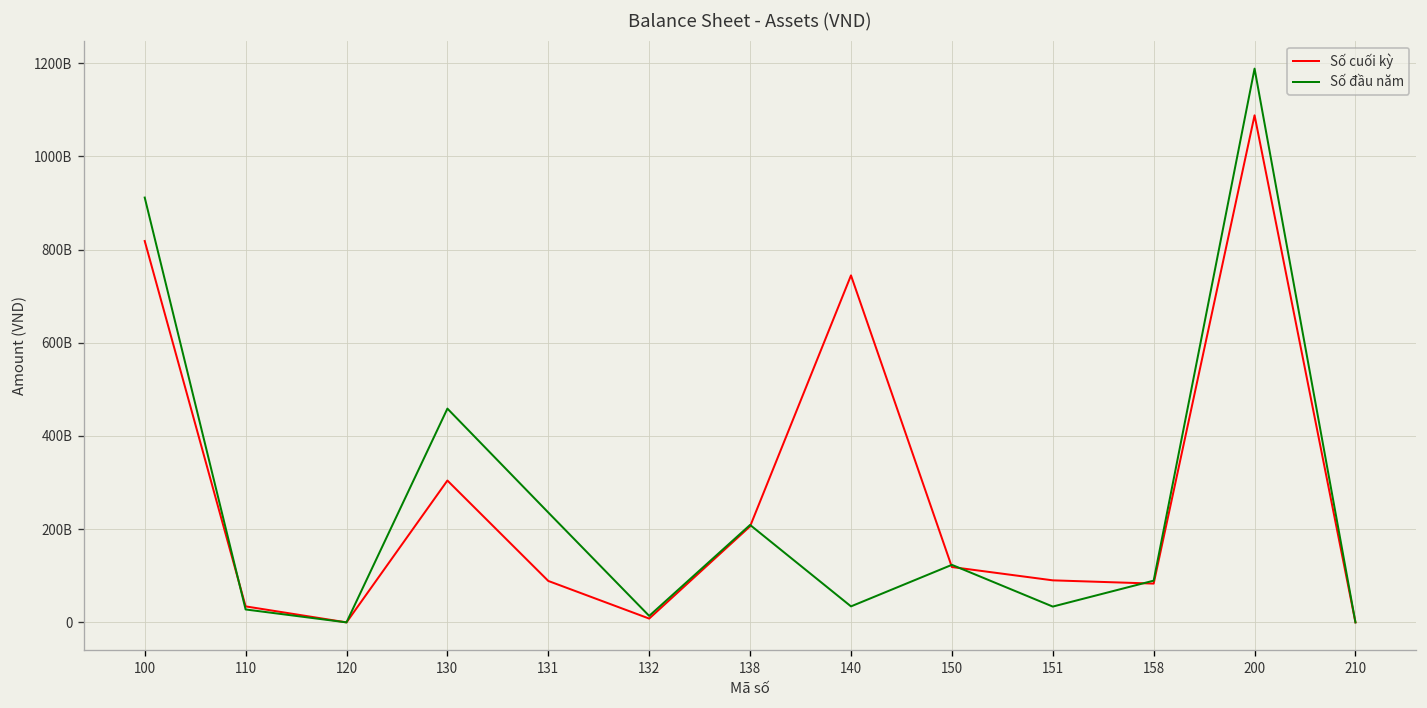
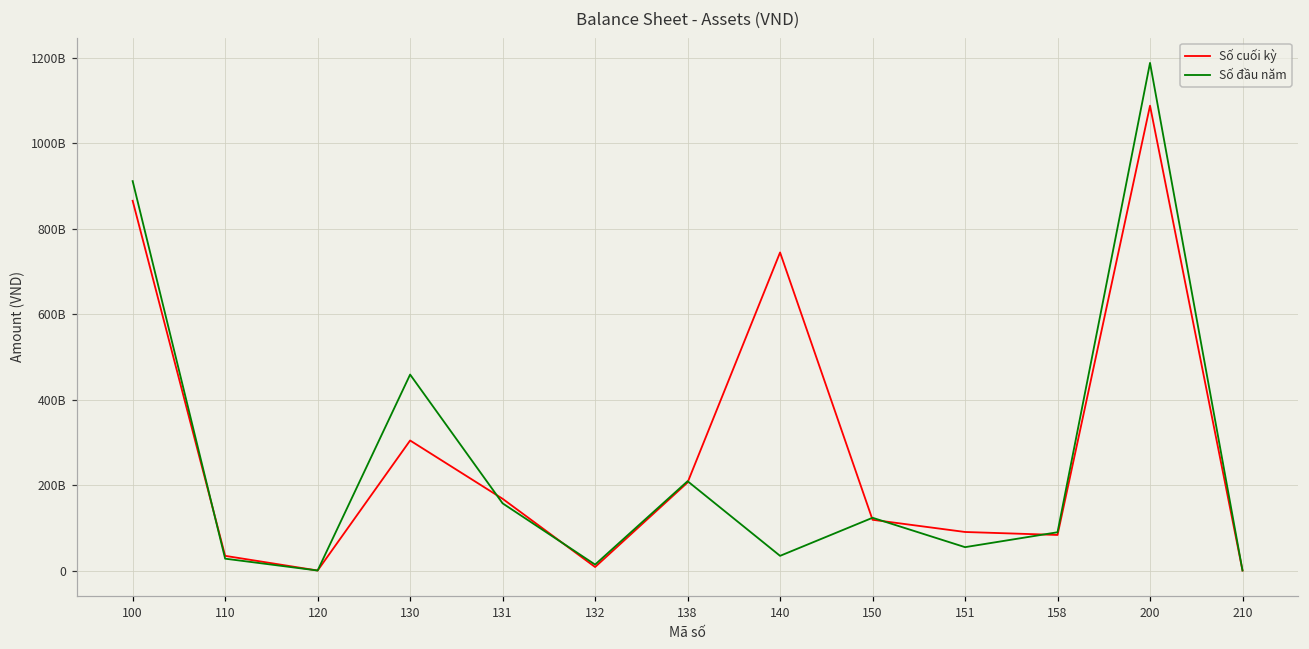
  {
    "Số cuối kỳ": {
-     "100": 820000000000,
+     "100": 870000000000,
      "110": 30000000000,
      "130": 300000000000,
-     "131": 90000000000,
+     "131": 170000000000,
      "140": 740000000000,
      "151": 90000000000,
      "200": 1090000000000
    },
    "Số đầu năm": {
      "100": 910000000000,
      "110": 30000000000,
      "130": 460000000000,
-     "131": 240000000000,
+     "131": 160000000000,
      "140": 30000000000,
-     "151": 30000000000,
+     "151": 50000000000,
      "200": 1190000000000
    }
  }
